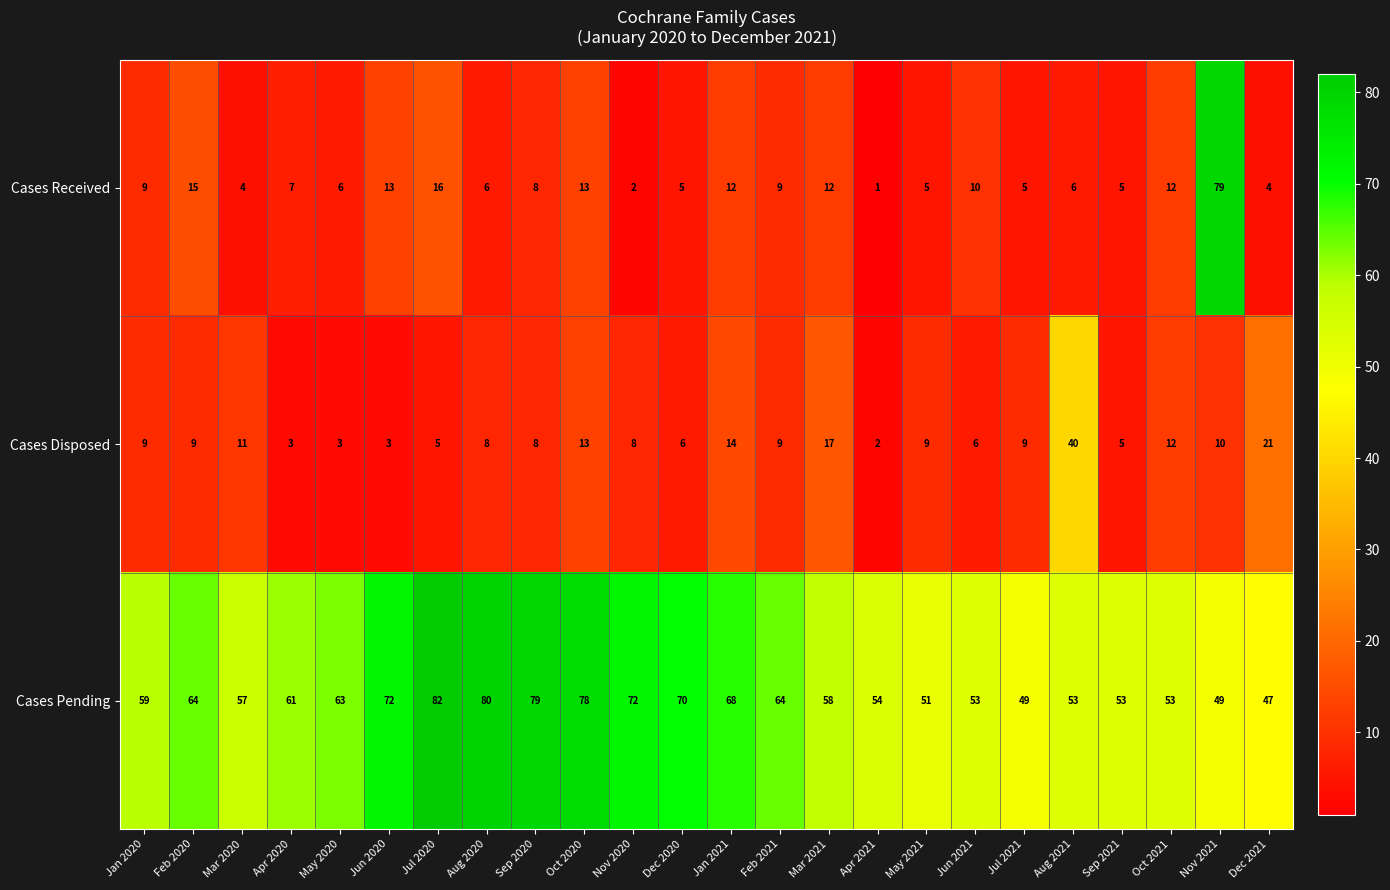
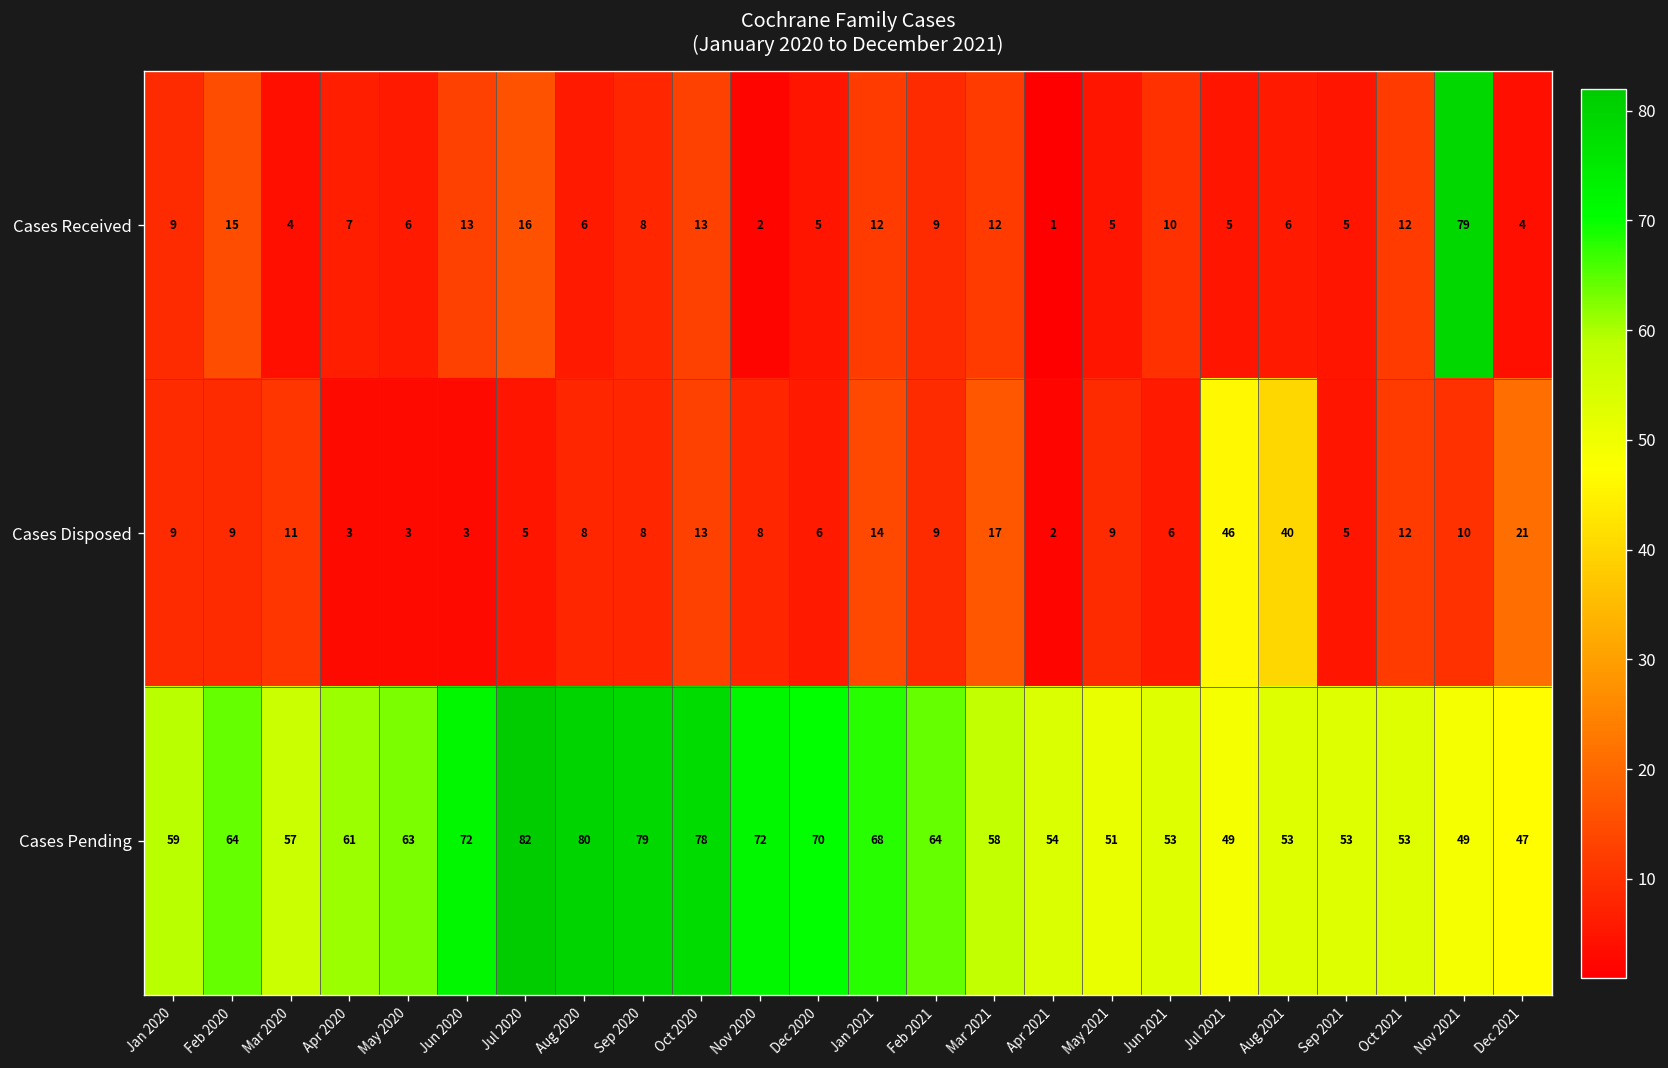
  {
    "Cases Received": {
      "Jan 2020": 9,
      "Feb 2020": 15,
      "Mar 2020": 4,
      "Apr 2020": 7,
      "May 2020": 6,
      "Jun 2020": 13,
      "Jul 2020": 16,
      "Aug 2020": 6,
      "Sep 2020": 8,
      "Oct 2020": 13,
      "Nov 2020": 2,
      "Dec 2020": 5,
      "Jan 2021": 12,
      "Feb 2021": 9,
      "Mar 2021": 12,
      "Apr 2021": 1,
      "May 2021": 5,
      "Jun 2021": 10,
      "Jul 2021": 5,
      "Aug 2021": 6,
      "Sep 2021": 5,
      "Oct 2021": 12,
      "Nov 2021": 79,
      "Dec 2021": 4
    },
    "Cases Disposed": {
      "Jan 2020": 9,
      "Feb 2020": 9,
      "Mar 2020": 11,
      "Apr 2020": 3,
      "May 2020": 3,
      "Jun 2020": 3,
      "Jul 2020": 5,
      "Aug 2020": 8,
      "Sep 2020": 8,
      "Oct 2020": 13,
      "Nov 2020": 8,
      "Dec 2020": 6,
      "Jan 2021": 14,
      "Feb 2021": 9,
      "Mar 2021": 17,
      "Apr 2021": 2,
      "May 2021": 9,
      "Jun 2021": 6,
-     "Jul 2021": 9,
+     "Jul 2021": 46,
      "Aug 2021": 40,
      "Sep 2021": 5,
      "Oct 2021": 12,
      "Nov 2021": 10,
      "Dec 2021": 21
    },
    "Cases Pending": {
      "Jan 2020": 59,
      "Feb 2020": 64,
      "Mar 2020": 57,
      "Apr 2020": 61,
      "May 2020": 63,
      "Jun 2020": 72,
      "Jul 2020": 82,
      "Aug 2020": 80,
      "Sep 2020": 79,
      "Oct 2020": 78,
      "Nov 2020": 72,
      "Dec 2020": 70,
      "Jan 2021": 68,
      "Feb 2021": 64,
      "Mar 2021": 58,
      "Apr 2021": 54,
      "May 2021": 51,
      "Jun 2021": 53,
      "Jul 2021": 49,
      "Aug 2021": 53,
      "Sep 2021": 53,
      "Oct 2021": 53,
      "Nov 2021": 49,
      "Dec 2021": 47
    }
  }
